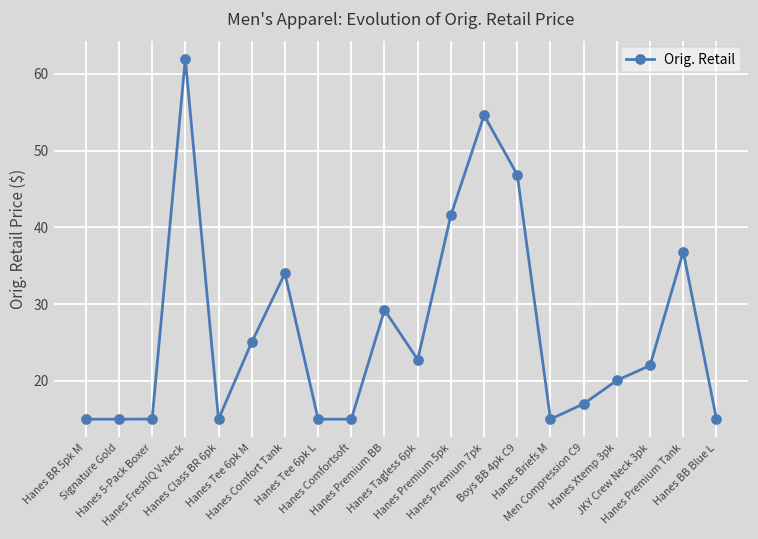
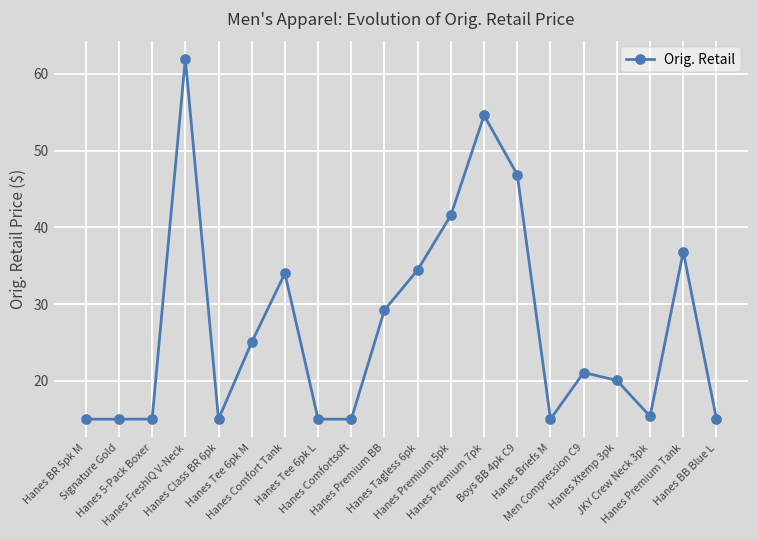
  {
    "Hanes BR 5pk M": 15,
    "Signature Gold": 15,
    "Hanes 5-Pack Boxer": 15,
    "Hanes FreshIQ V-Neck": 62,
    "Hanes Class BR 6pk": 15,
    "Hanes Tee 6pk M": 25,
    "Hanes Comfort Tank": 34,
    "Hanes Tee 6pk L": 15,
    "Hanes Comfortsoft": 15,
    "Hanes Premium BB": 29,
-   "Hanes Tagless 6pk": 23,
+   "Hanes Tagless 6pk": 34,
    "Hanes Premium 5pk": 42,
    "Hanes Premium 7pk": 55,
    "Boys BB 4pk C9": 47,
    "Hanes Briefs M": 15,
-   "Men Compression C9": 17,
+   "Men Compression C9": 21,
    "Hanes Xtemp 3pk": 20,
-   "JKY Crew Neck 3pk": 22,
+   "JKY Crew Neck 3pk": 15,
    "Hanes Premium Tank": 37,
    "Hanes BB Blue L": 15
  }
